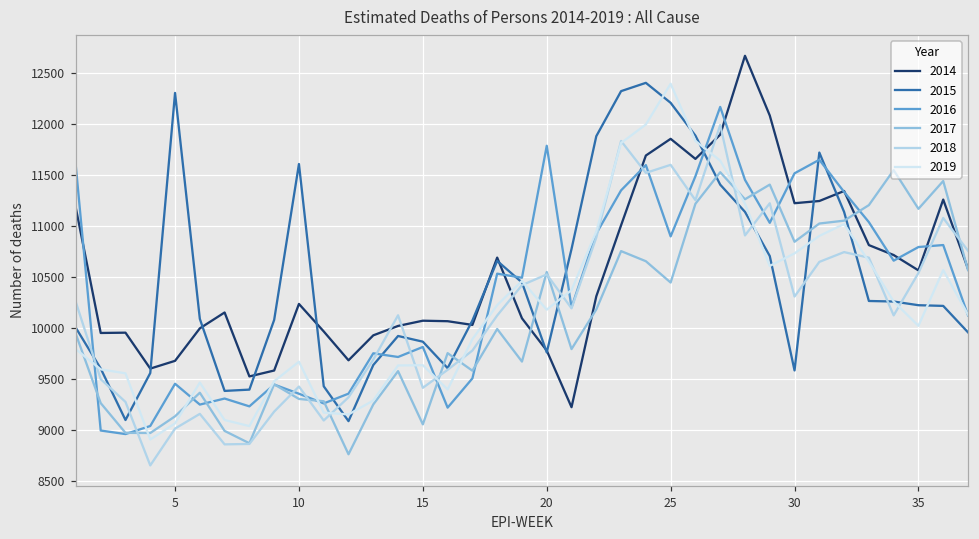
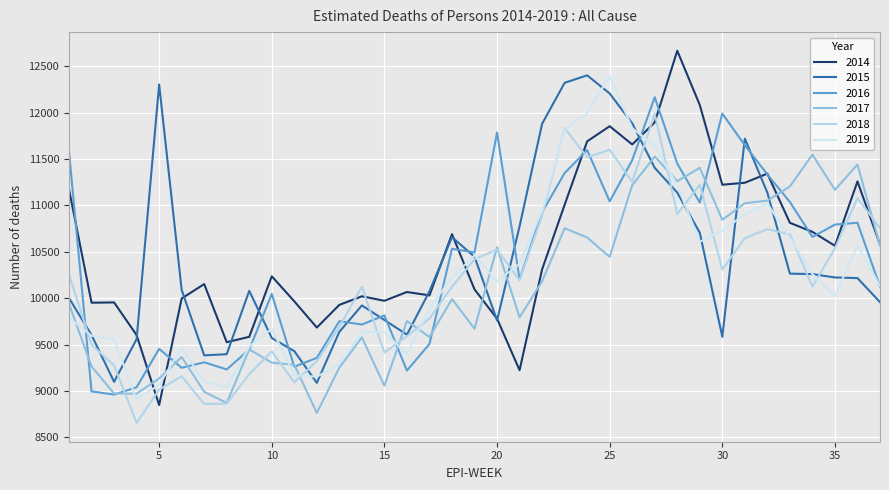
  {
    "2014": {
-     "5": 9700,
+     "5": 8800,
      "10": 10200,
-     "15": 10100,
+     "15": 10000,
      "25": 11900,
      "30": 11200
    },
    "2015": {
      "5": 12300,
-     "10": 11600,
-     "15": 9900,
+     "10": 9600,
+     "15": 9800,
      "25": 12200,
      "30": 9600,
      "35": 10200
    },
    "2016": {
      "5": 9500,
-     "10": 9400,
+     "10": 10000,
      "15": 9800,
      "20": 11800,
-     "25": 10900,
-     "30": 11500,
+     "25": 11000,
+     "30": 12000,
      "35": 10800
    }
  }
